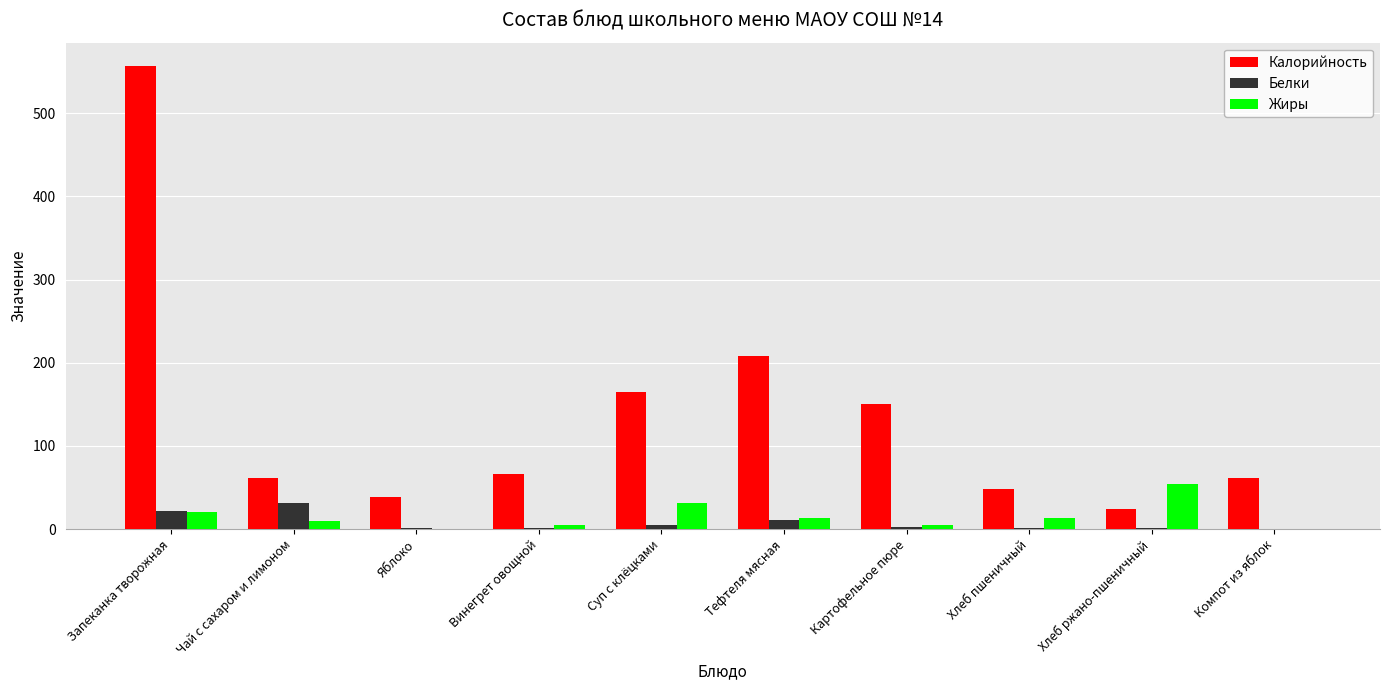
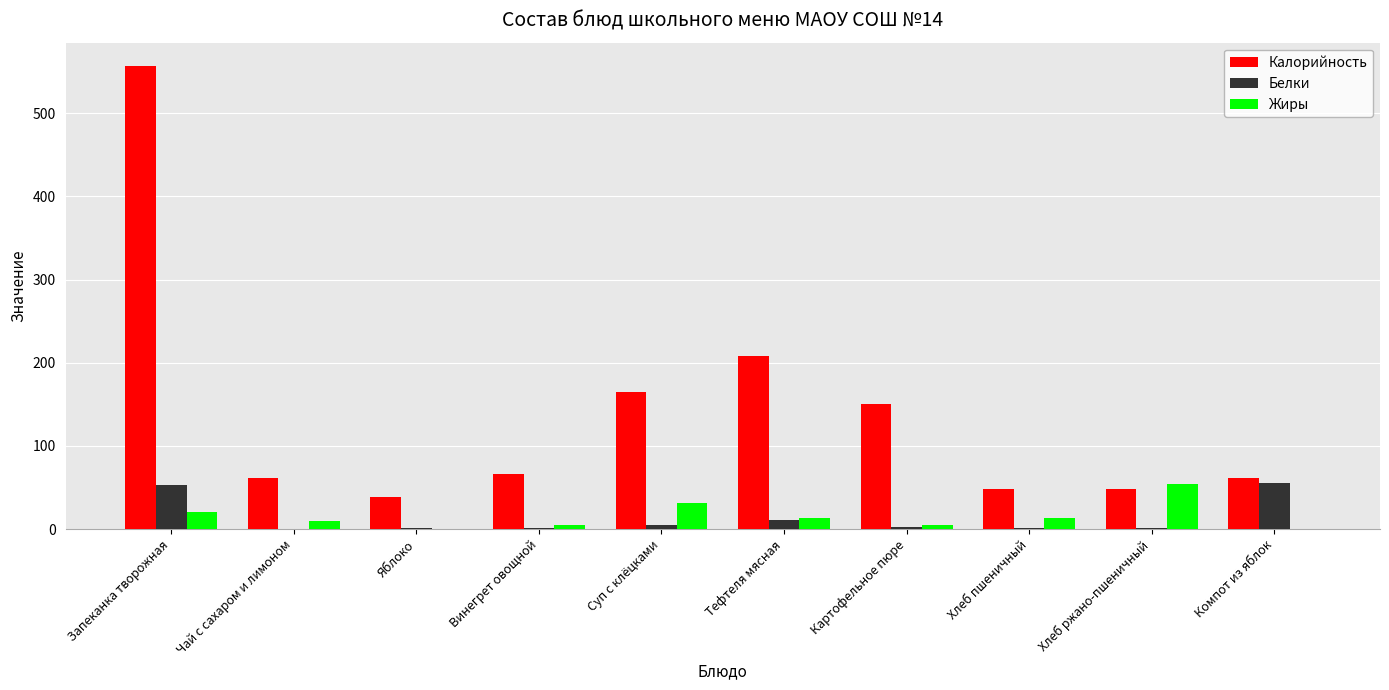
  {
    "Калорийность": {
      "Запеканка творожная": 560,
      "Чай с сахаром и лимоном": 60,
      "Яблоко": 40,
      "Винегрет овощной": 70,
      "Суп с клёцками": 170,
      "Тефтеля мясная": 210,
      "Картофельное пюре": 150,
      "Хлеб пшеничный": 50,
-     "Хлеб ржано-пшеничный": 20,
+     "Хлеб ржано-пшеничный": 50,
      "Компот из яблок": 60
    },
    "Белки": {
-     "Запеканка творожная": 20,
-     "Чай с сахаром и лимоном": 30,
+     "Запеканка творожная": 50,
+     "Чай с сахаром и лимоном": 0,
      "Суп с клёцками": 10,
      "Тефтеля мясная": 10,
-     "Компот из яблок": 0
+     "Компот из яблок": 60
    },
    "Жиры": {
      "Запеканка творожная": 20,
      "Чай с сахаром и лимоном": 10,
      "Яблоко": 0,
      "Винегрет овощной": 10,
      "Суп с клёцками": 30,
      "Тефтеля мясная": 10,
      "Картофельное пюре": 10,
      "Хлеб пшеничный": 10,
      "Хлеб ржано-пшеничный": 50,
      "Компот из яблок": 0
    }
  }
